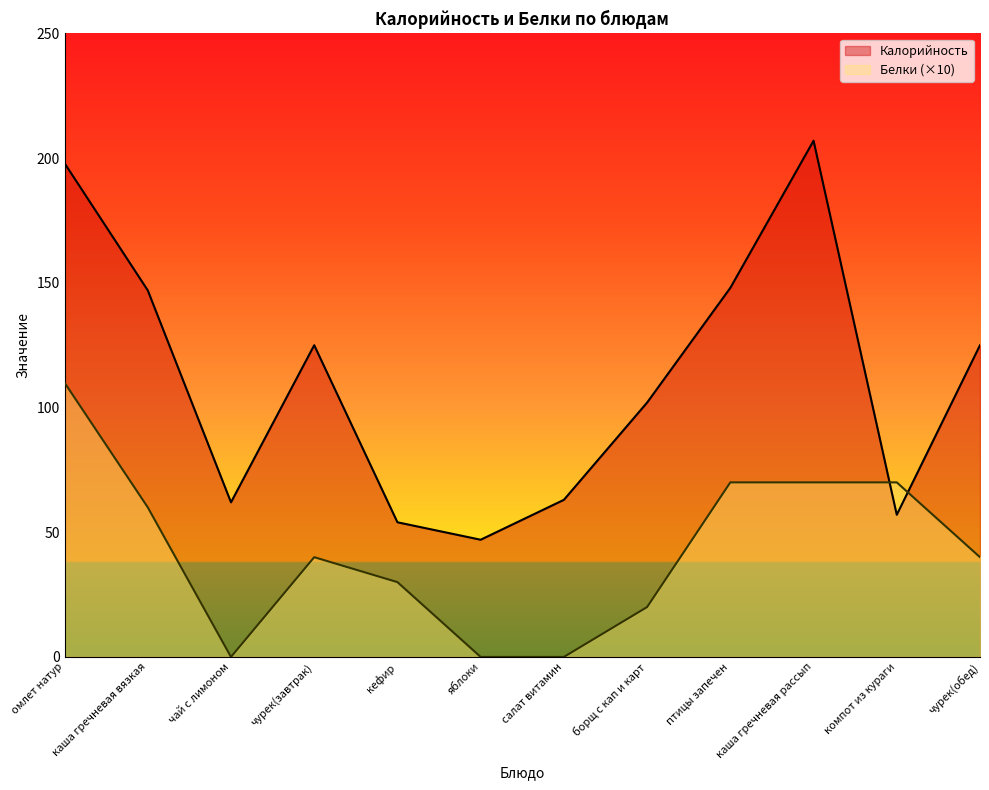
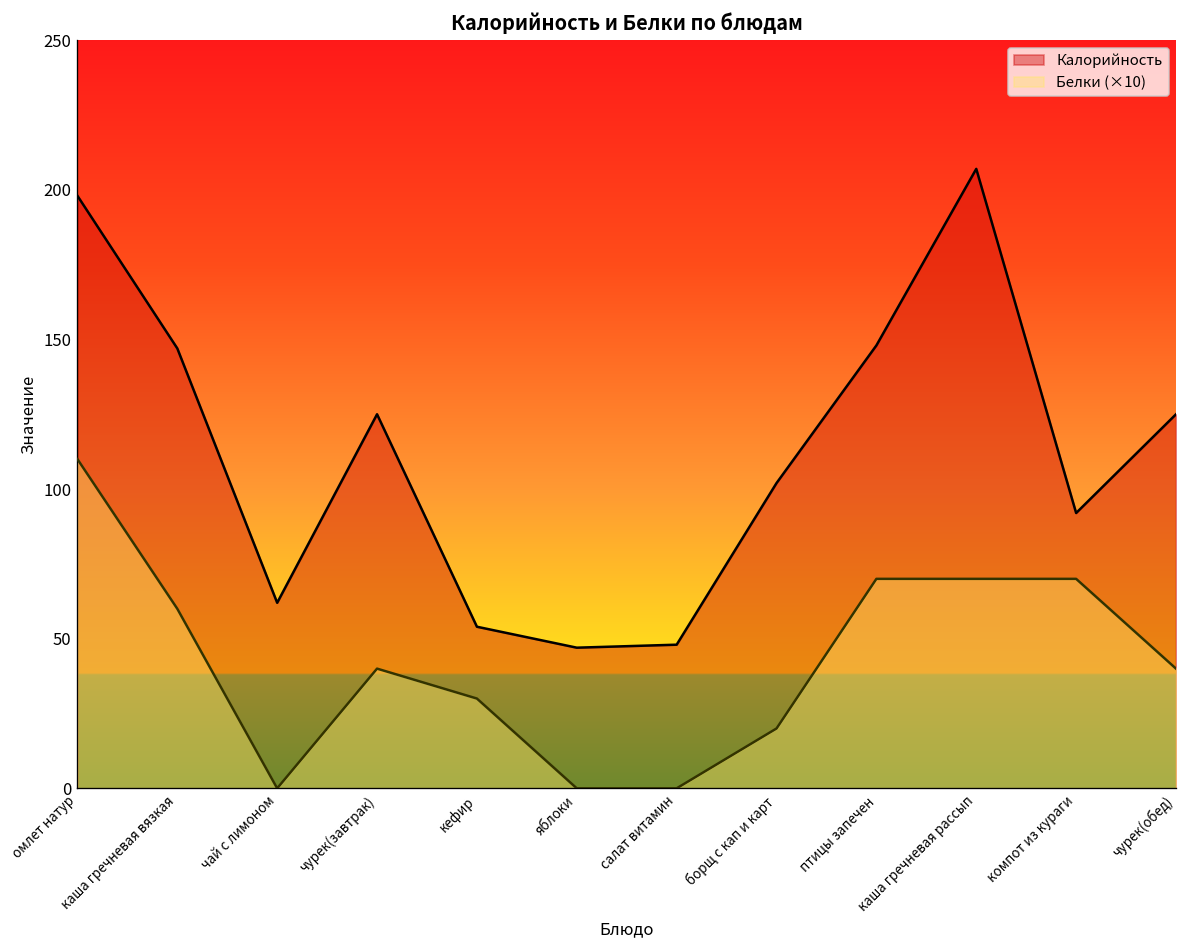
  {
    "Калорийность": {
      "омлет натур": 198,
      "каша гречневая вязкая": 147,
      "чай с лимоном": 62,
      "чурек(завтрак)": 125,
      "кефир": 54,
      "яблоки": 47,
-     "салат витамин": 63,
+     "салат витамин": 48,
      "борщ с кап и карт": 102,
      "птицы запечен": 148,
      "каша гречневая рассып": 207,
-     "компот из кураги": 57,
+     "компот из кураги": 92,
      "чурек(обед)": 125
    },
    "Белки (×10)": {
      "омлет натур": 110,
      "каша гречневая вязкая": 60,
      "чай с лимоном": 0,
      "чурек(завтрак)": 40,
      "кефир": 30,
      "яблоки": 0,
      "салат витамин": 0,
      "борщ с кап и карт": 20,
      "птицы запечен": 70,
      "каша гречневая рассып": 70,
      "компот из кураги": 70,
      "чурек(обед)": 40
    }
  }
